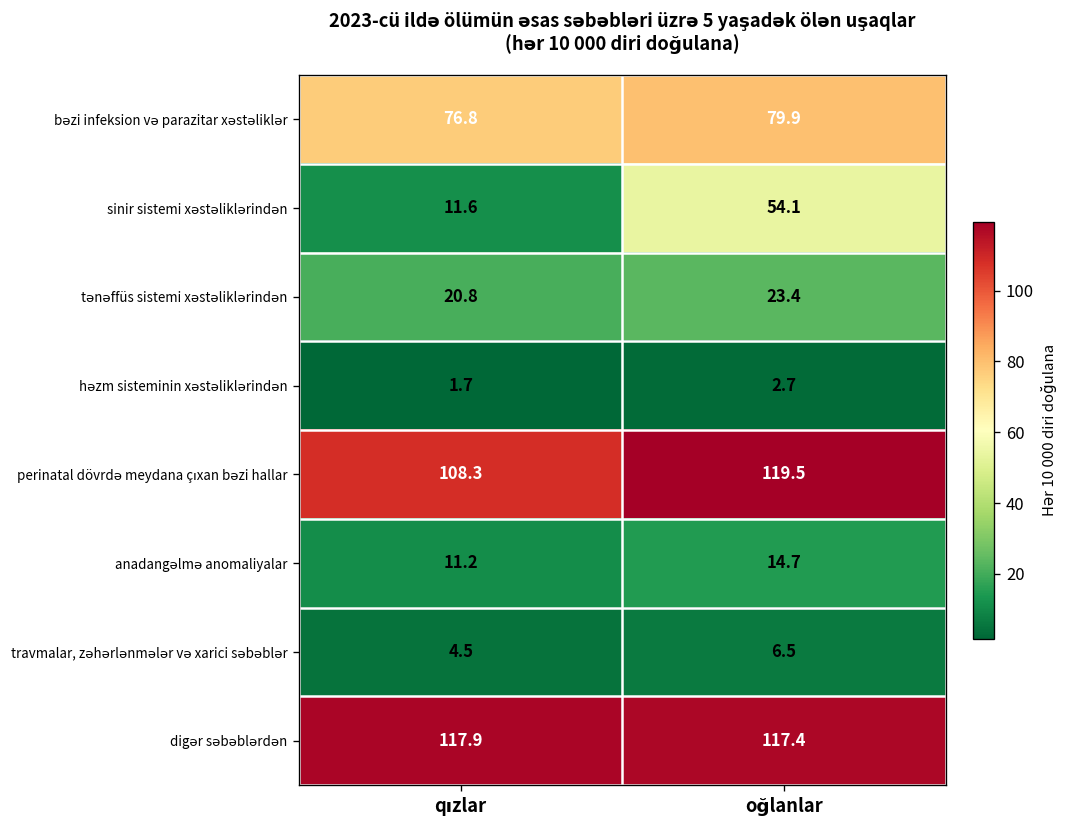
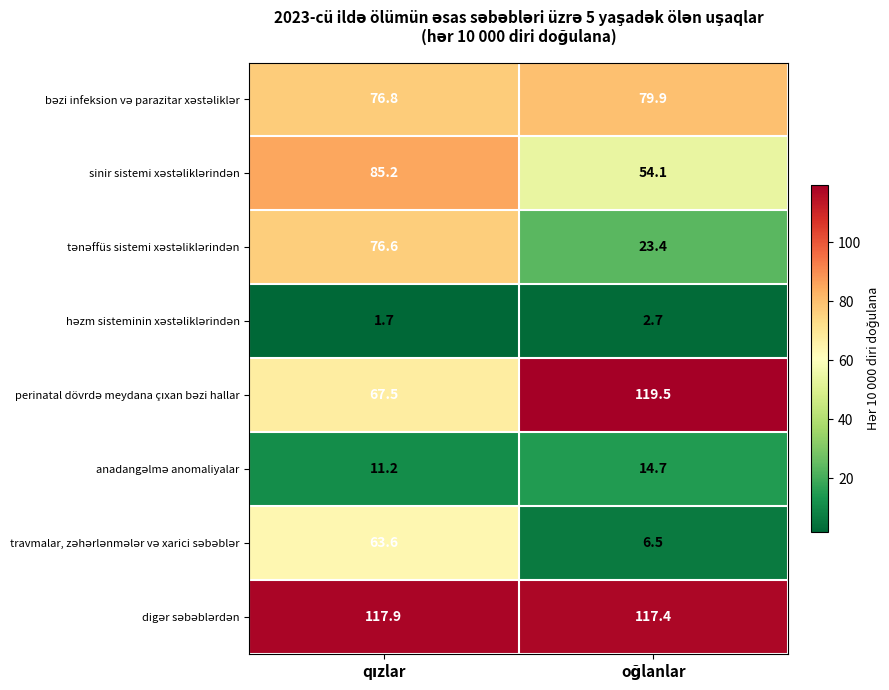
  {
    "bəzi infeksion və parazitar xəstəliklər": {
      "qızlar": 76.8,
      "oğlanlar": 79.9
    },
    "sinir sistemi xəstəliklərindən": {
-     "qızlar": 11.6,
+     "qızlar": 85.2,
      "oğlanlar": 54.1
    },
    "tənəffüs sistemi xəstəliklərindən": {
-     "qızlar": 20.8,
+     "qızlar": 76.6,
      "oğlanlar": 23.4
    },
    "həzm sisteminin xəstəliklərindən": {
      "qızlar": 1.7,
      "oğlanlar": 2.7
    },
    "perinatal dövrdə meydana çıxan bəzi hallar": {
-     "qızlar": 108.3,
+     "qızlar": 67.5,
      "oğlanlar": 119.5
    },
    "anadangəlmə anomaliyalar": {
      "qızlar": 11.2,
      "oğlanlar": 14.7
    },
    "travmalar, zəhərlənmələr və xarici səbəblər": {
-     "qızlar": 4.5,
+     "qızlar": 63.6,
      "oğlanlar": 6.5
    },
    "digər səbəblərdən": {
      "qızlar": 117.9,
      "oğlanlar": 117.4
    }
  }
